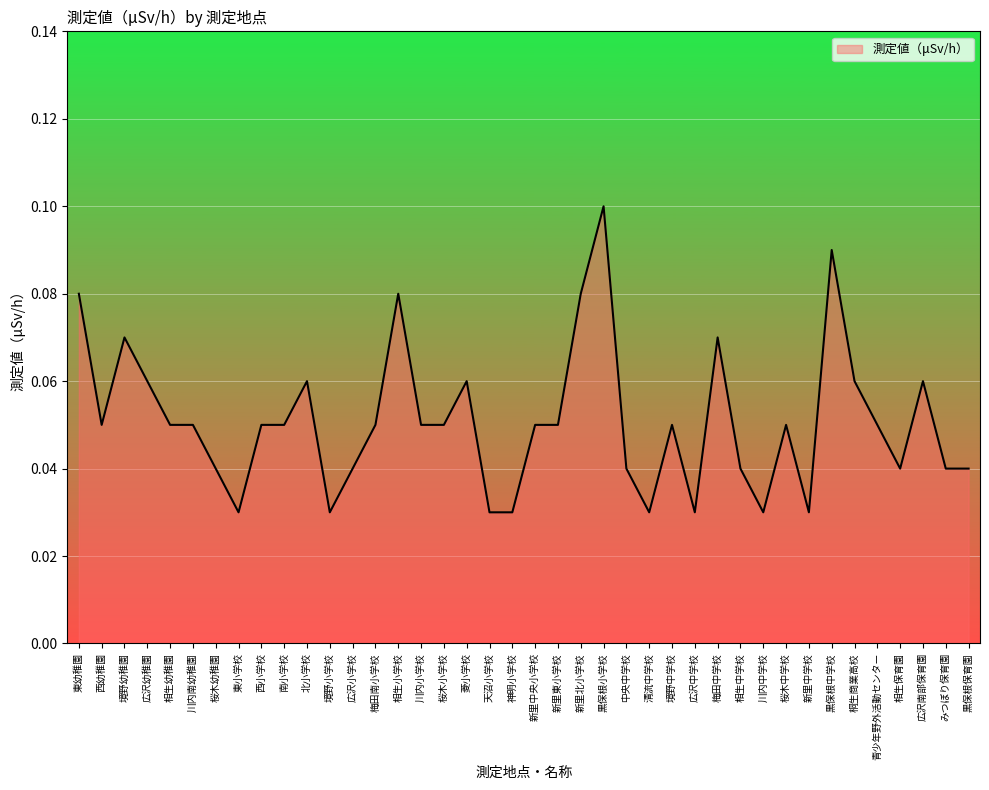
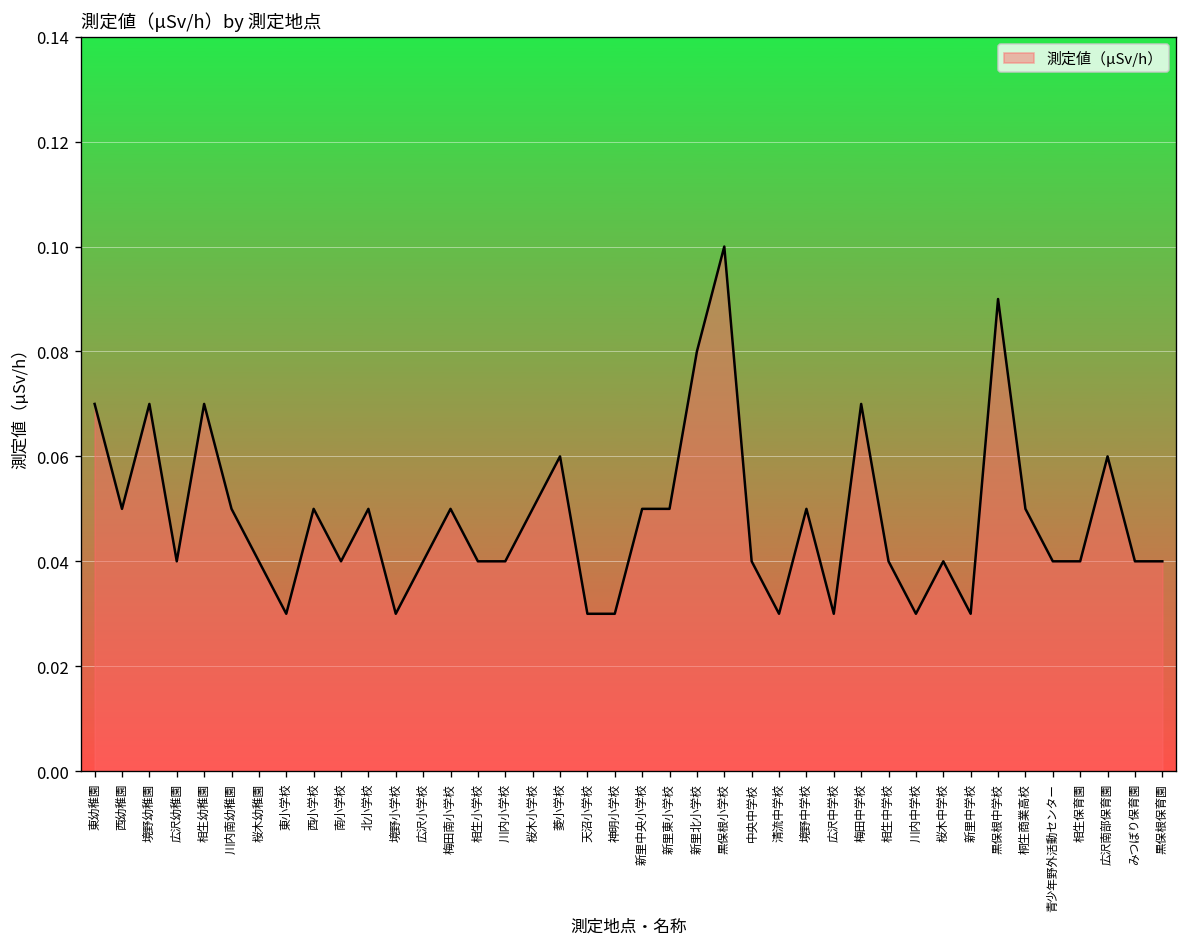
  {
-   "東幼稚園": 0.08,
+   "東幼稚園": 0.07,
    "西幼稚園": 0.05,
    "境野幼稚園": 0.07,
-   "広沢幼稚園": 0.06,
-   "相生幼稚園": 0.05,
+   "広沢幼稚園": 0.04,
+   "相生幼稚園": 0.07,
    "川内南幼稚園": 0.05,
    "桜木幼稚園": 0.04,
    "東小学校": 0.03,
    "西小学校": 0.05,
-   "南小学校": 0.05,
-   "北小学校": 0.06,
+   "南小学校": 0.04,
+   "北小学校": 0.05,
    "境野小学校": 0.03,
    "広沢小学校": 0.04,
    "梅田南小学校": 0.05,
-   "相生小学校": 0.08,
-   "川内小学校": 0.05,
+   "相生小学校": 0.04,
+   "川内小学校": 0.04,
    "桜木小学校": 0.05,
    "菱小学校": 0.06,
    "天沼小学校": 0.03,
    "神明小学校": 0.03,
    "新里中央小学校": 0.05,
    "新里東小学校": 0.05,
    "新里北小学校": 0.08,
    "黒保根小学校": 0.10,
    "中央中学校": 0.04,
    "清流中学校": 0.03,
    "境野中学校": 0.05,
    "広沢中学校": 0.03,
    "梅田中学校": 0.07,
    "相生中学校": 0.04,
    "川内中学校": 0.03,
-   "桜木中学校": 0.05,
+   "桜木中学校": 0.04,
    "新里中学校": 0.03,
    "黒保根中学校": 0.09,
-   "桐生商業高校": 0.06,
-   "青少年野外活動センター": 0.05,
+   "桐生商業高校": 0.05,
+   "青少年野外活動センター": 0.04,
    "相生保育園": 0.04,
    "広沢南部保育園": 0.06,
    "みつぼり保育園": 0.04,
    "黒保根保育園": 0.04
  }
